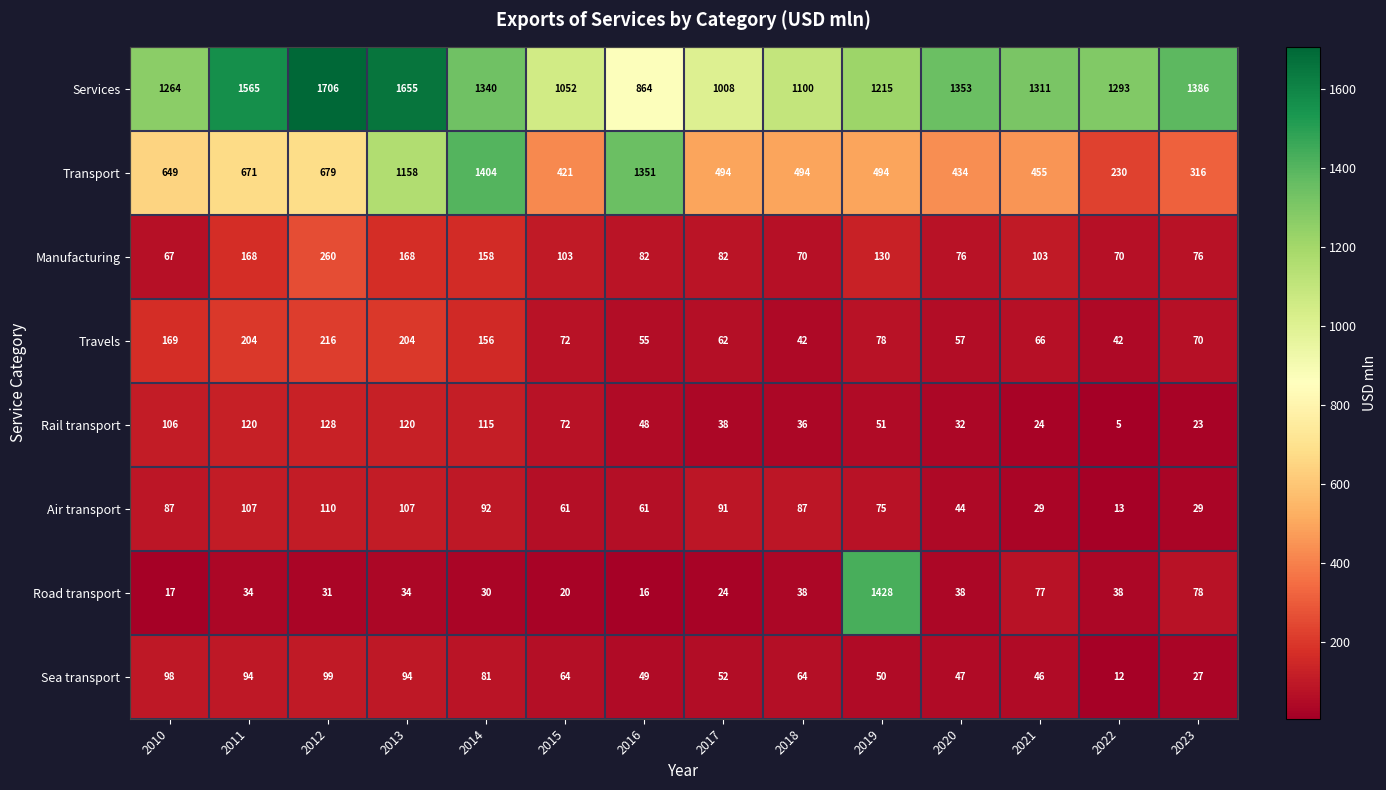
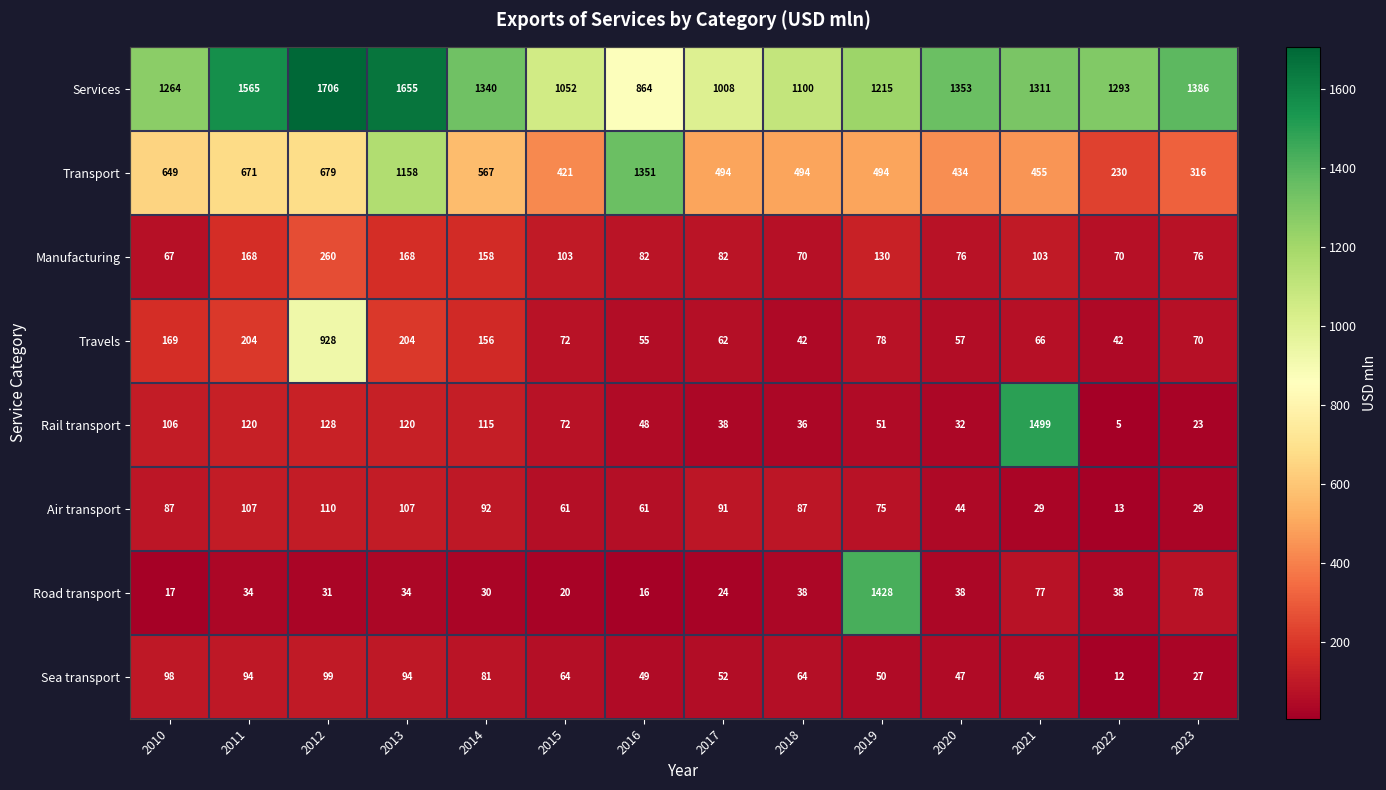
  {
    "Services": {
      "2010": 1264,
      "2011": 1565,
      "2012": 1706,
      "2013": 1655,
      "2014": 1340,
      "2015": 1052,
      "2016": 864,
      "2017": 1008,
      "2018": 1100,
      "2019": 1215,
      "2020": 1353,
      "2021": 1311,
      "2022": 1293,
      "2023": 1386
    },
    "Transport": {
      "2010": 649,
      "2011": 671,
      "2012": 679,
      "2013": 1158,
-     "2014": 1404,
+     "2014": 567,
      "2015": 421,
      "2016": 1351,
      "2017": 494,
      "2018": 494,
      "2019": 494,
      "2020": 434,
      "2021": 455,
      "2022": 230,
      "2023": 316
    },
    "Manufacturing": {
      "2010": 67,
      "2011": 168,
      "2012": 260,
      "2013": 168,
      "2014": 158,
      "2015": 103,
      "2016": 82,
      "2017": 82,
      "2018": 70,
      "2019": 130,
      "2020": 76,
      "2021": 103,
      "2022": 70,
      "2023": 76
    },
    "Travels": {
      "2010": 169,
      "2011": 204,
-     "2012": 216,
+     "2012": 928,
      "2013": 204,
      "2014": 156,
      "2015": 72,
      "2016": 55,
      "2017": 62,
      "2018": 42,
      "2019": 78,
      "2020": 57,
      "2021": 66,
      "2022": 42,
      "2023": 70
    },
    "Rail transport": {
      "2010": 106,
      "2011": 120,
      "2012": 128,
      "2013": 120,
      "2014": 115,
      "2015": 72,
      "2016": 48,
      "2017": 38,
      "2018": 36,
      "2019": 51,
      "2020": 32,
-     "2021": 24,
+     "2021": 1499,
      "2022": 5,
      "2023": 23
    },
    "Air transport": {
      "2010": 87,
      "2011": 107,
      "2012": 110,
      "2013": 107,
      "2014": 92,
      "2015": 61,
      "2016": 61,
      "2017": 91,
      "2018": 87,
      "2019": 75,
      "2020": 44,
      "2021": 29,
      "2022": 13,
      "2023": 29
    },
    "Road transport": {
      "2010": 17,
      "2011": 34,
      "2012": 31,
      "2013": 34,
      "2014": 30,
      "2015": 20,
      "2016": 16,
      "2017": 24,
      "2018": 38,
      "2019": 1428,
      "2020": 38,
      "2021": 77,
      "2022": 38,
      "2023": 78
    },
    "Sea transport": {
      "2010": 98,
      "2011": 94,
      "2012": 99,
      "2013": 94,
      "2014": 81,
      "2015": 64,
      "2016": 49,
      "2017": 52,
      "2018": 64,
      "2019": 50,
      "2020": 47,
      "2021": 46,
      "2022": 12,
      "2023": 27
    }
  }
